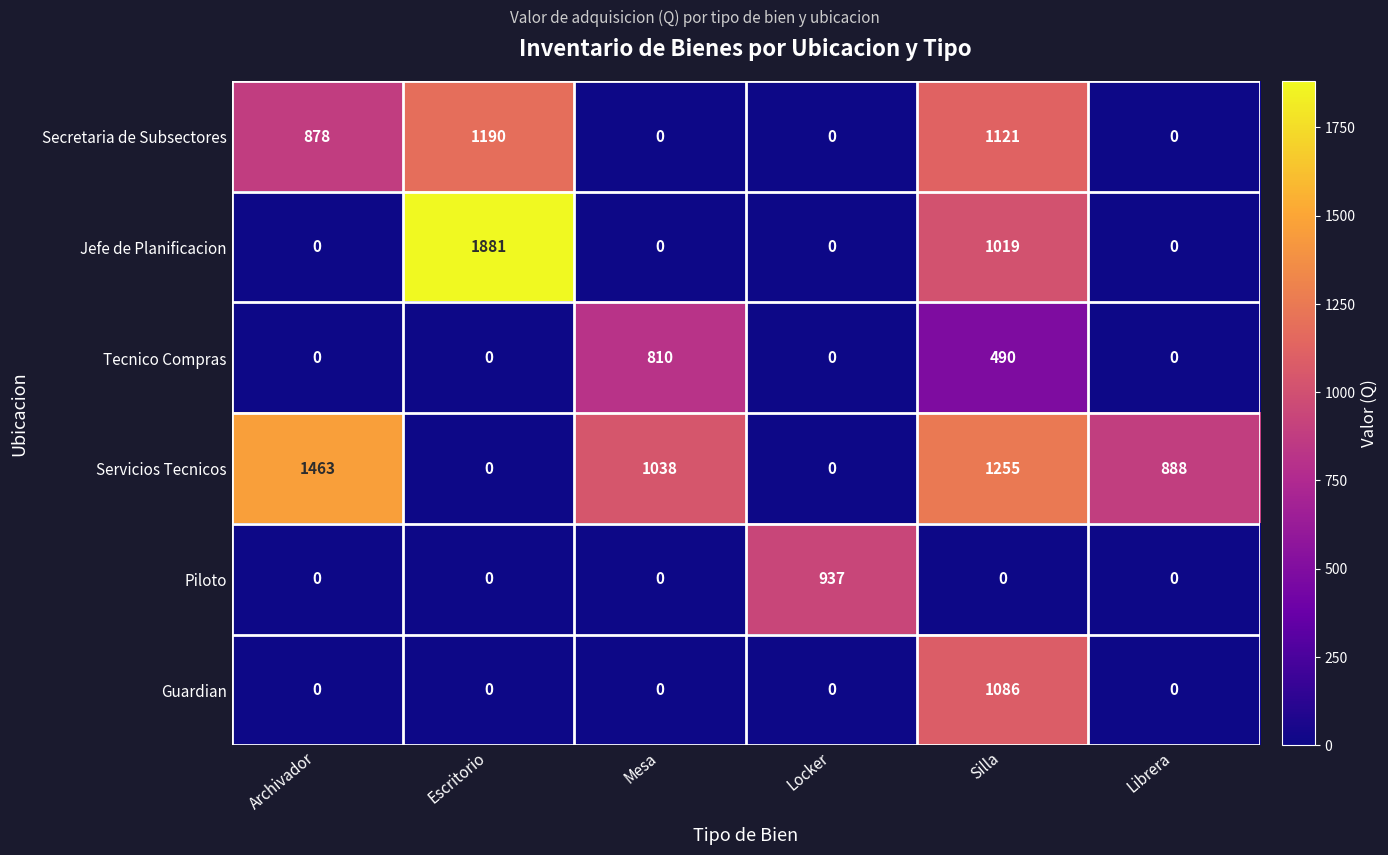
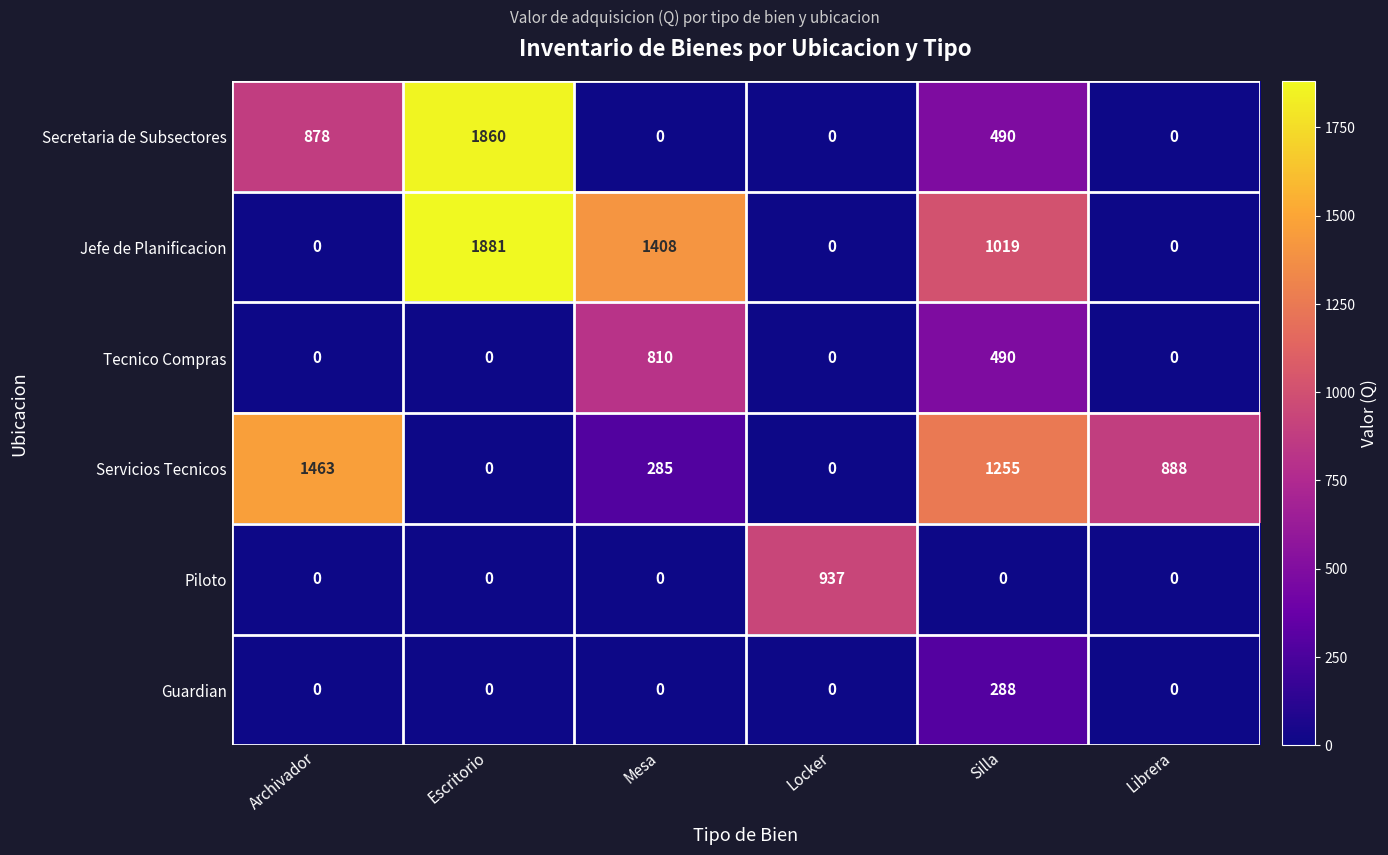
  {
    "Secretaria de Subsectores": {
      "Archivador": 878,
-     "Escritorio": 1190,
+     "Escritorio": 1860,
      "Mesa": 0,
      "Locker": 0,
-     "Silla": 1121,
+     "Silla": 490,
      "Librera": 0
    },
    "Jefe de Planificacion": {
      "Archivador": 0,
      "Escritorio": 1881,
-     "Mesa": 0,
+     "Mesa": 1408,
      "Locker": 0,
      "Silla": 1019,
      "Librera": 0
    },
    "Tecnico Compras": {
      "Archivador": 0,
      "Escritorio": 0,
      "Mesa": 810,
      "Locker": 0,
      "Silla": 490,
      "Librera": 0
    },
    "Servicios Tecnicos": {
      "Archivador": 1463,
      "Escritorio": 0,
-     "Mesa": 1038,
+     "Mesa": 285,
      "Locker": 0,
      "Silla": 1255,
      "Librera": 888
    },
    "Piloto": {
      "Archivador": 0,
      "Escritorio": 0,
      "Mesa": 0,
      "Locker": 937,
      "Silla": 0,
      "Librera": 0
    },
    "Guardian": {
      "Archivador": 0,
      "Escritorio": 0,
      "Mesa": 0,
      "Locker": 0,
-     "Silla": 1086,
+     "Silla": 288,
      "Librera": 0
    }
  }
